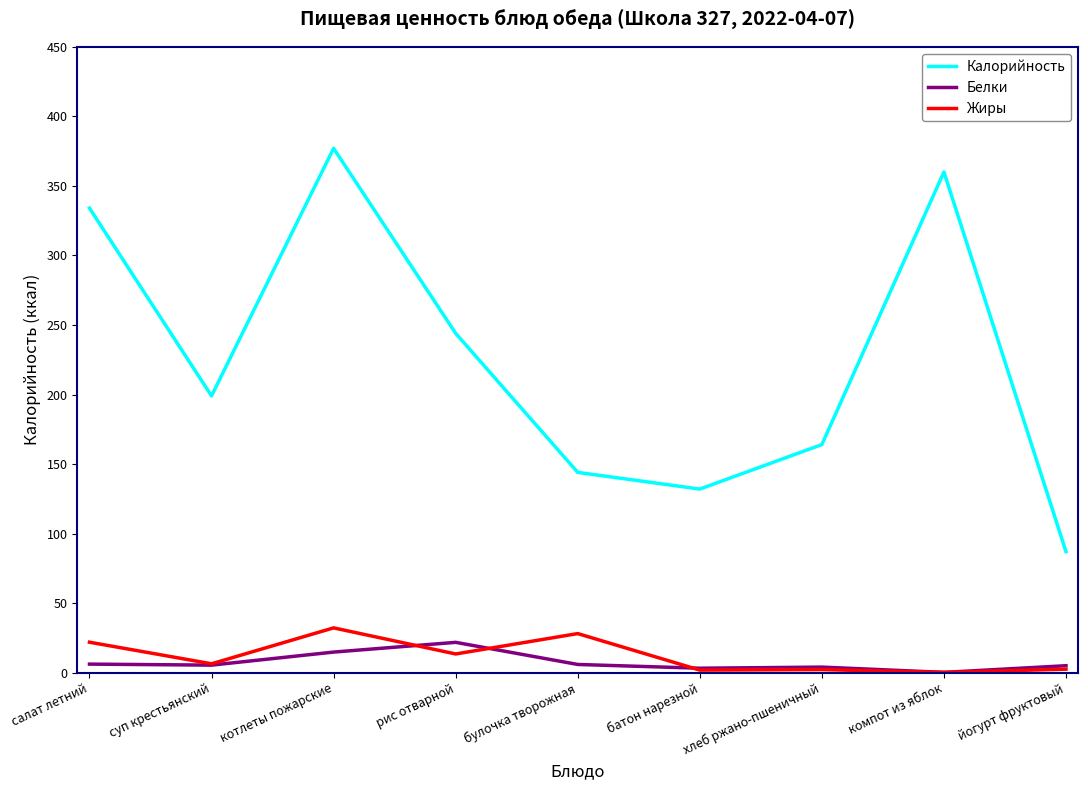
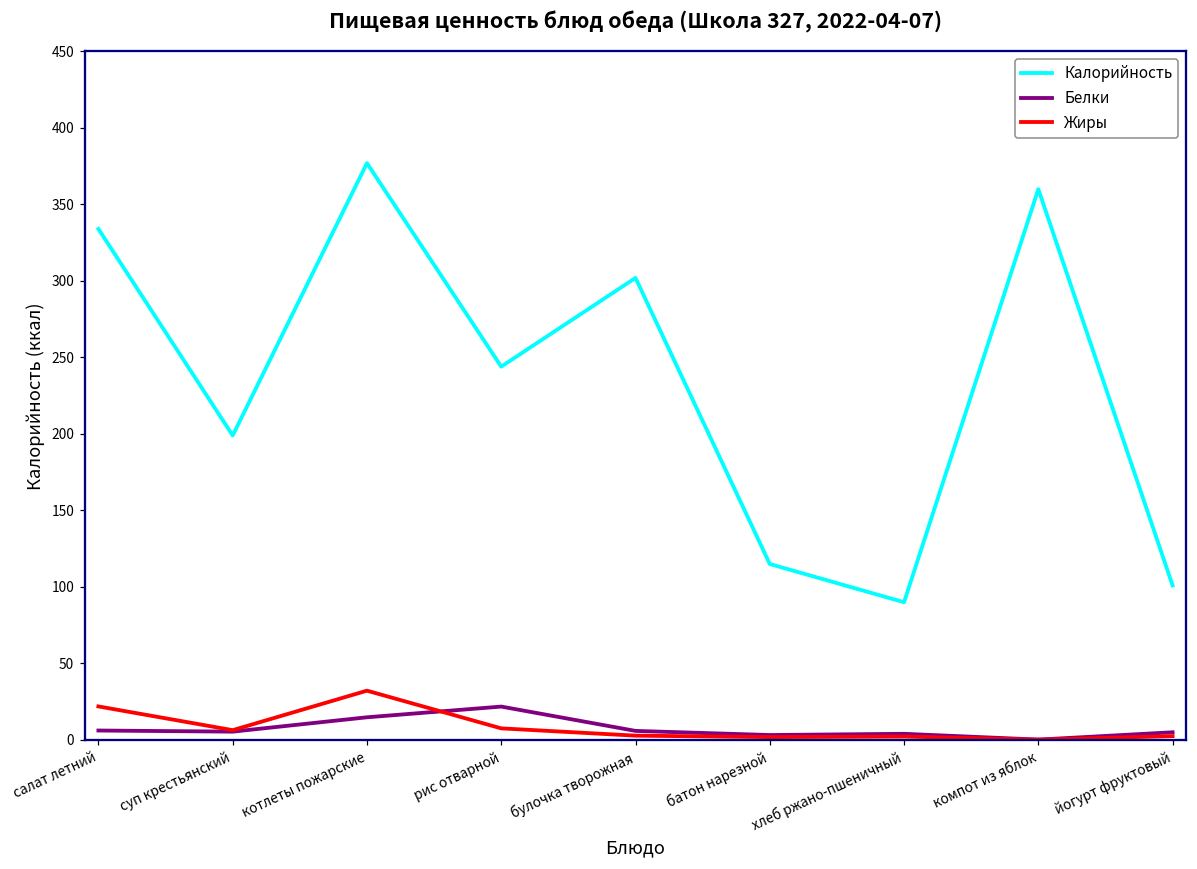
  {
    "Калорийность": {
      "салат летний": 334,
      "суп крестьянский": 199,
      "котлеты пожарские": 377,
      "рис отварной": 244,
-     "булочка творожная": 144,
-     "батон нарезной": 132,
-     "хлеб ржано-пшеничный": 164,
+     "булочка творожная": 302,
+     "батон нарезной": 115,
+     "хлеб ржано-пшеничный": 90,
      "компот из яблок": 360,
-     "йогурт фруктовый": 87
+     "йогурт фруктовый": 101
    },
    "Белки": {
      "салат летний": 6,
      "котлеты пожарские": 15,
      "рис отварной": 22,
      "булочка творожная": 6,
      "йогурт фруктовый": 5
    },
    "Жиры": {
      "салат летний": 22,
      "котлеты пожарские": 32,
-     "рис отварной": 13,
-     "булочка творожная": 28,
+     "рис отварной": 8,
+     "булочка творожная": 3,
      "йогурт фруктовый": 3
    }
  }
